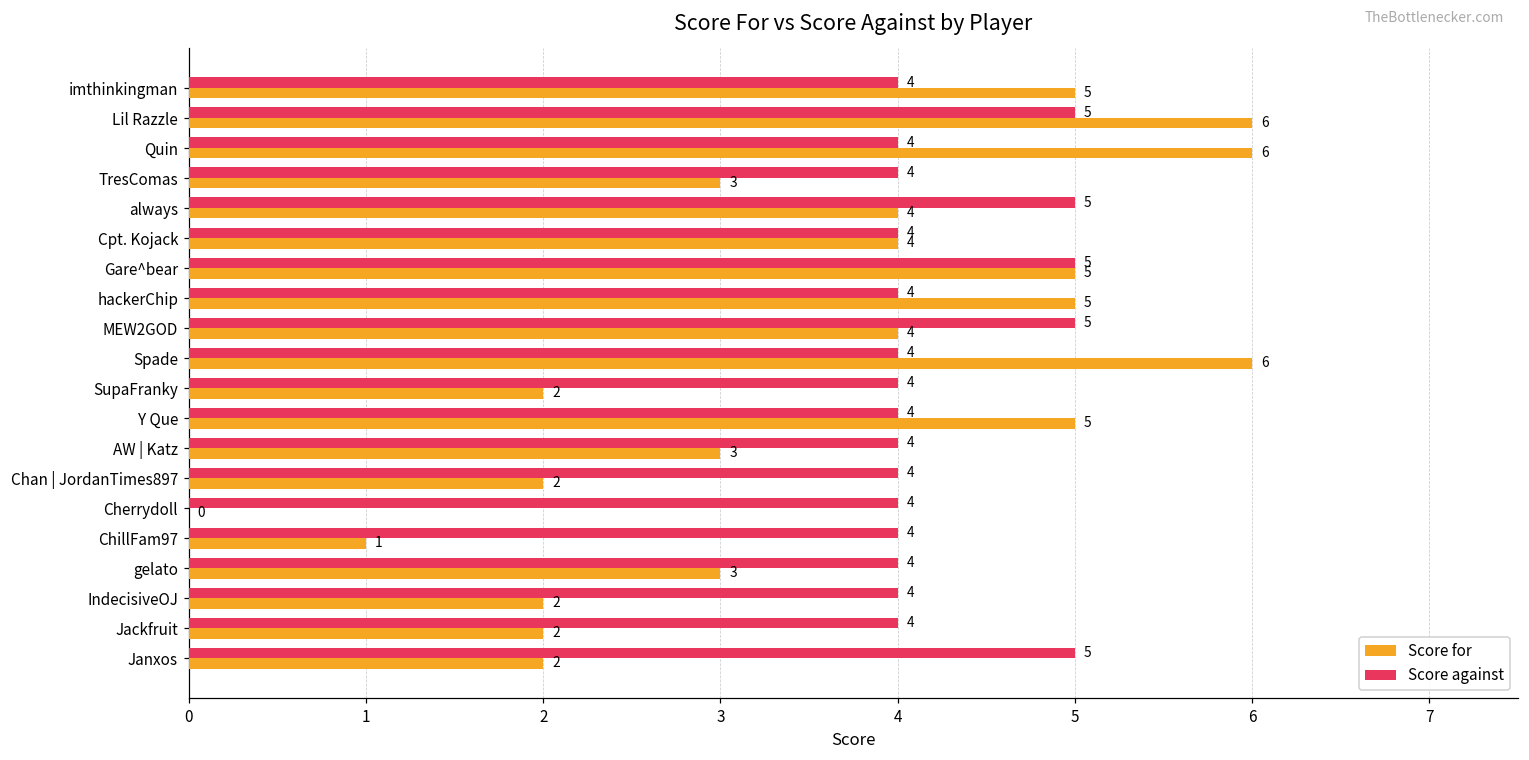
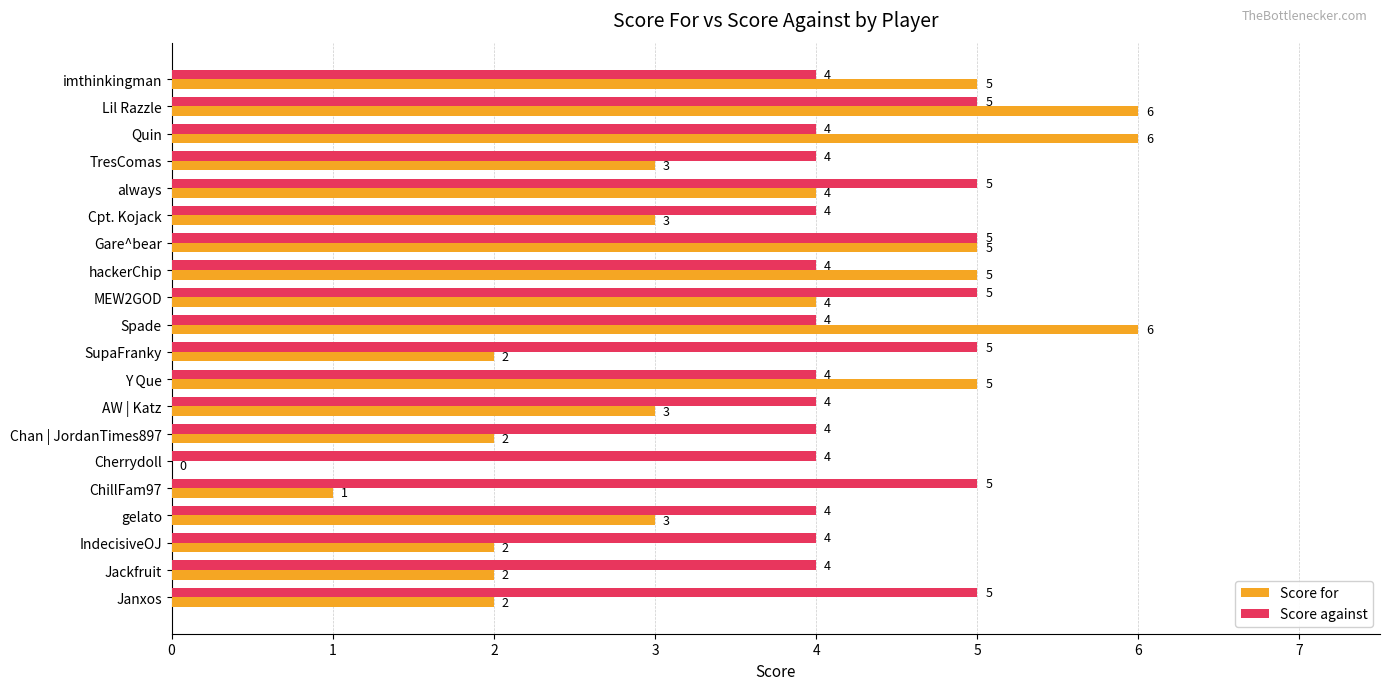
  {
    "Score for": {
      "imthinkingman": 5,
      "Lil Razzle": 6,
      "Quin": 6,
      "TresComas": 3,
      "always": 4,
-     "Cpt. Kojack": 4,
+     "Cpt. Kojack": 3,
      "hackerChip": 5,
      "MEW2GOD": 4,
      "Spade": 6,
      "SupaFranky": 2,
      "Y Que": 5,
      "AW | Katz": 3,
      "Chan | JordanTimes897": 2,
      "Cherrydoll": 0,
      "ChillFam97": 1,
      "gelato": 3,
      "IndecisiveOJ": 2,
      "Jackfruit": 2,
      "Janxos": 2
    },
    "Score against": {
      "imthinkingman": 4,
      "Lil Razzle": 5,
      "Quin": 4,
      "TresComas": 4,
      "always": 5,
      "hackerChip": 4,
      "MEW2GOD": 5,
      "Spade": 4,
-     "SupaFranky": 4,
+     "SupaFranky": 5,
      "Y Que": 4,
      "AW | Katz": 4,
      "Chan | JordanTimes897": 4,
      "Cherrydoll": 4,
-     "ChillFam97": 4,
+     "ChillFam97": 5,
      "gelato": 4,
      "IndecisiveOJ": 4,
      "Jackfruit": 4,
      "Janxos": 5
    }
  }
